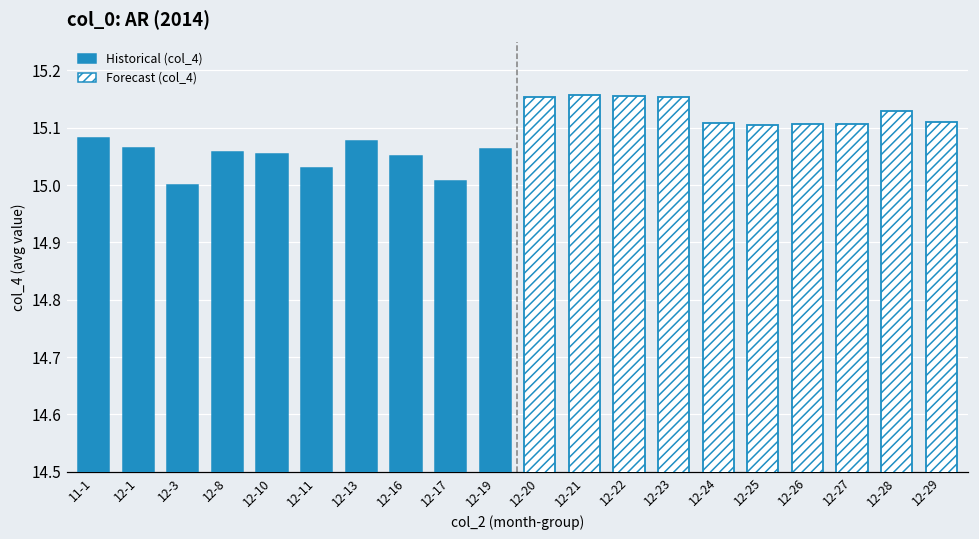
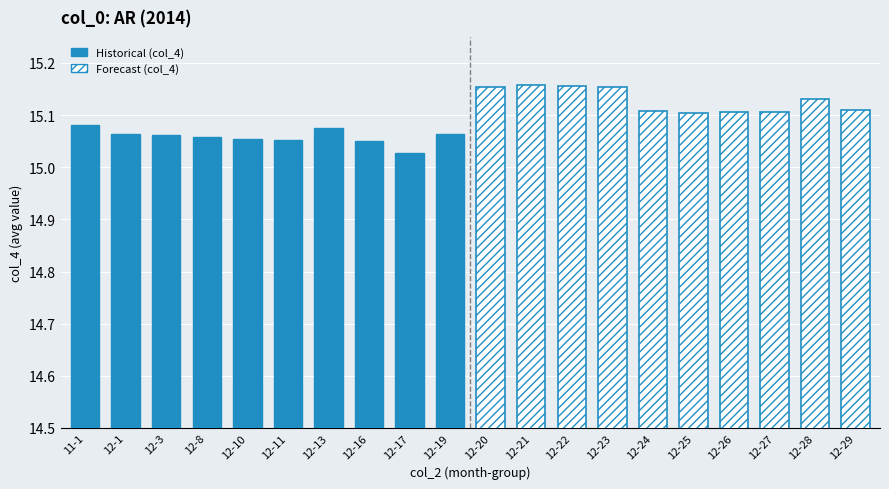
  {
    "Historical (col_4)": {
      "11-1": 15.08,
      "12-1": 15.06,
-     "12-3": 15.00,
+     "12-3": 15.06,
      "12-8": 15.06,
      "12-10": 15.05,
-     "12-11": 15.03,
+     "12-11": 15.05,
      "12-13": 15.08,
      "12-16": 15.05,
-     "12-17": 15.01,
+     "12-17": 15.03,
      "12-19": 15.06
    },
    "Forecast (col_4)": {
      "12-20": 15.15,
      "12-21": 15.16,
      "12-22": 15.16,
      "12-23": 15.15,
      "12-24": 15.11,
      "12-25": 15.10,
      "12-26": 15.11,
      "12-27": 15.11,
      "12-28": 15.13,
      "12-29": 15.11
    }
  }
